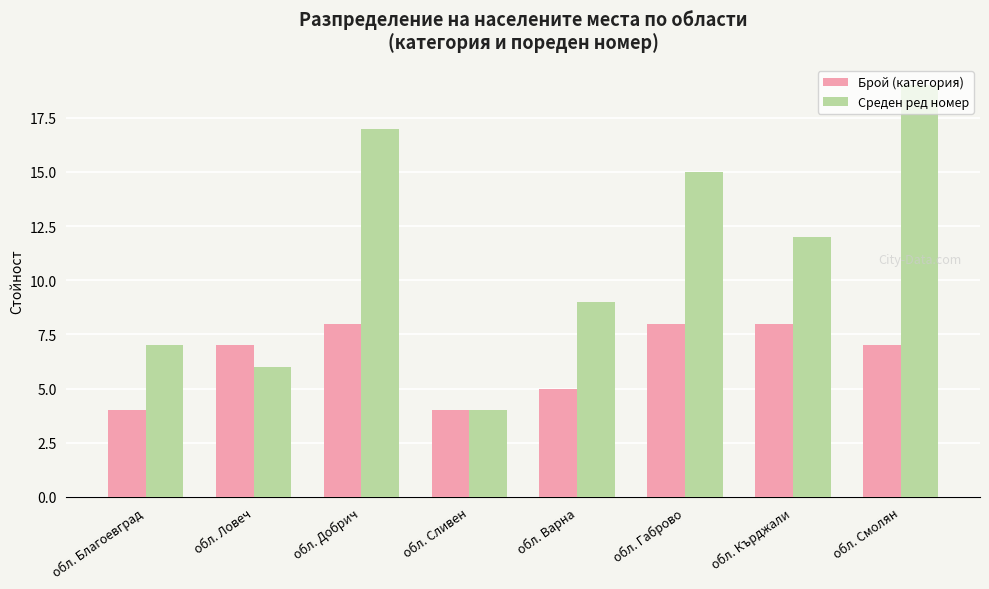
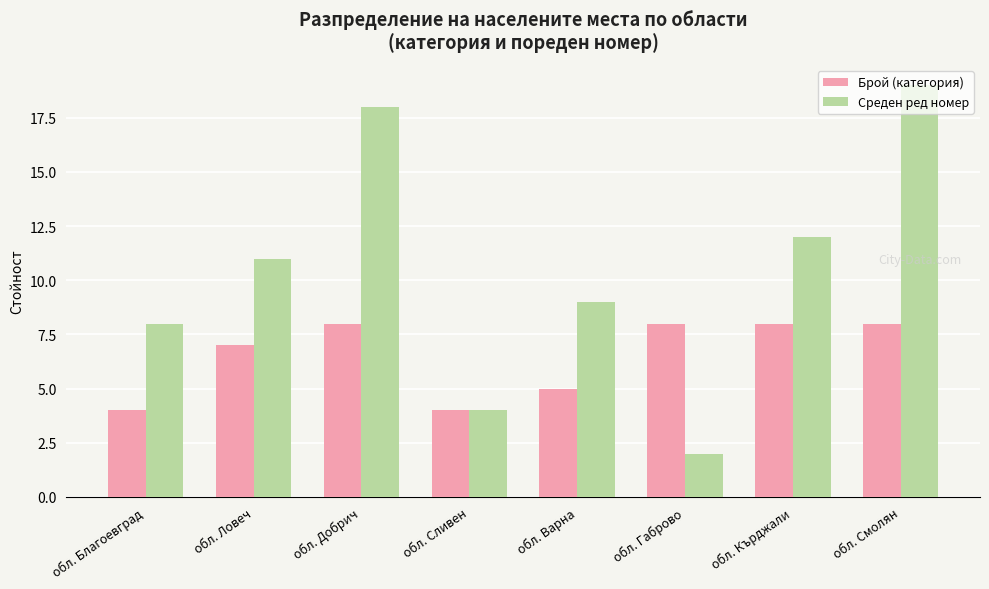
  {
    "Брой (категория)": {
      "обл. Благоевград": 4,
      "обл. Ловеч": 7,
      "обл. Добрич": 8,
      "обл. Сливен": 4,
      "обл. Варна": 5,
      "обл. Габрово": 8,
      "обл. Кърджали": 8,
-     "обл. Смолян": 7
+     "обл. Смолян": 8
    },
    "Среден ред номер": {
-     "обл. Благоевград": 7,
-     "обл. Ловеч": 6,
-     "обл. Добрич": 17,
+     "обл. Благоевград": 8,
+     "обл. Ловеч": 11,
+     "обл. Добрич": 18,
      "обл. Сливен": 4,
      "обл. Варна": 9,
-     "обл. Габрово": 15,
+     "обл. Габрово": 2,
      "обл. Кърджали": 12
    }
  }
